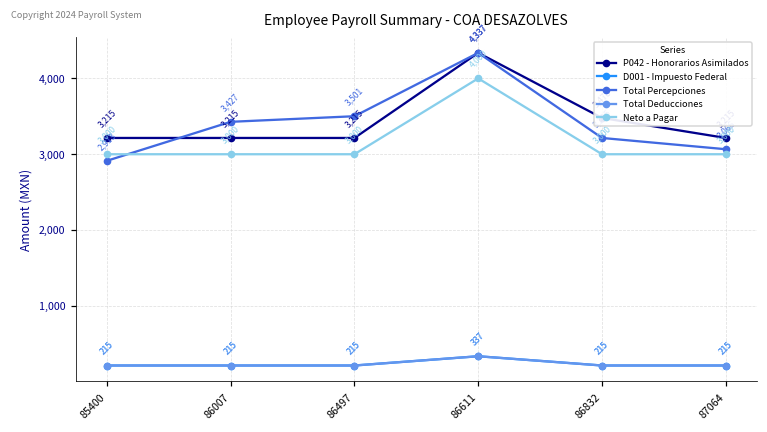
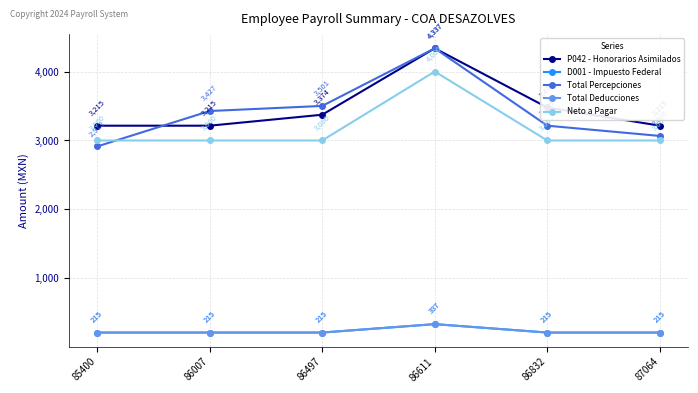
  {
    "P042 - Honorarios Asimilados": {
-     "86497": "3,215"
+     "86497": "3,374"
    }
  }
